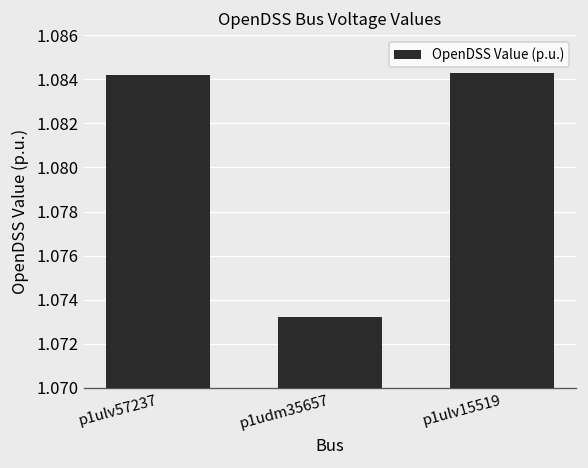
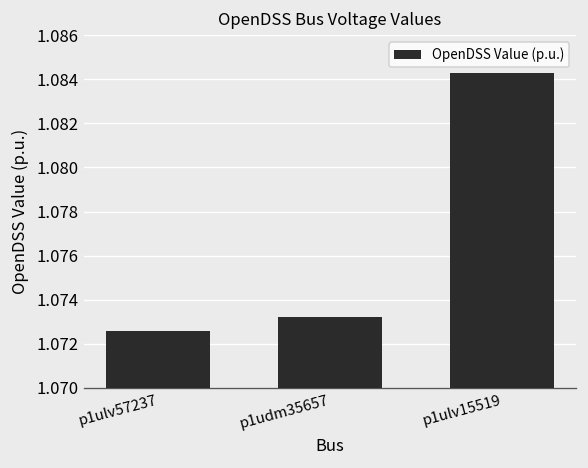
  {
-   "p1ulv57237": 1.0842,
+   "p1ulv57237": 1.0726,
    "p1udm35657": 1.0732,
    "p1ulv15519": 1.0843
  }
